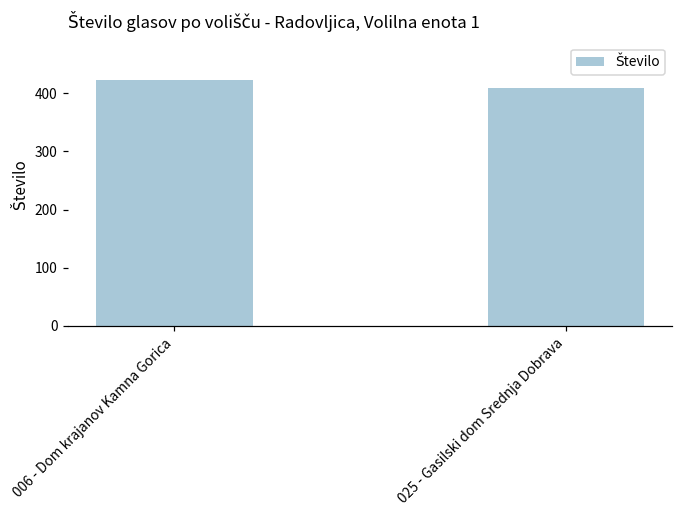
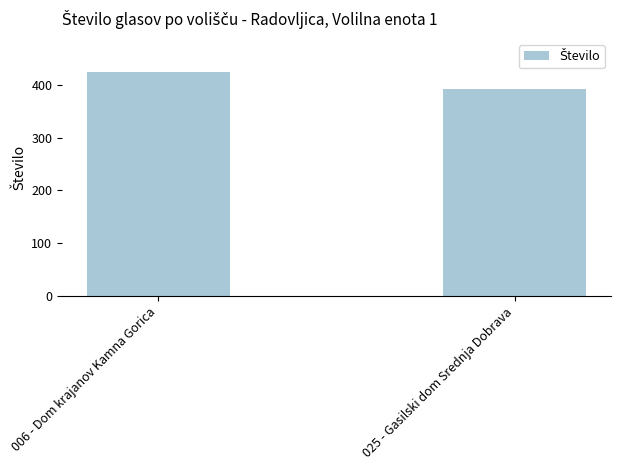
  {
    "006 - Dom krajanov Kamna Gorica": 420,
-   "025 - Gasilski dom Srednja Dobrava": 410
+   "025 - Gasilski dom Srednja Dobrava": 390
  }
